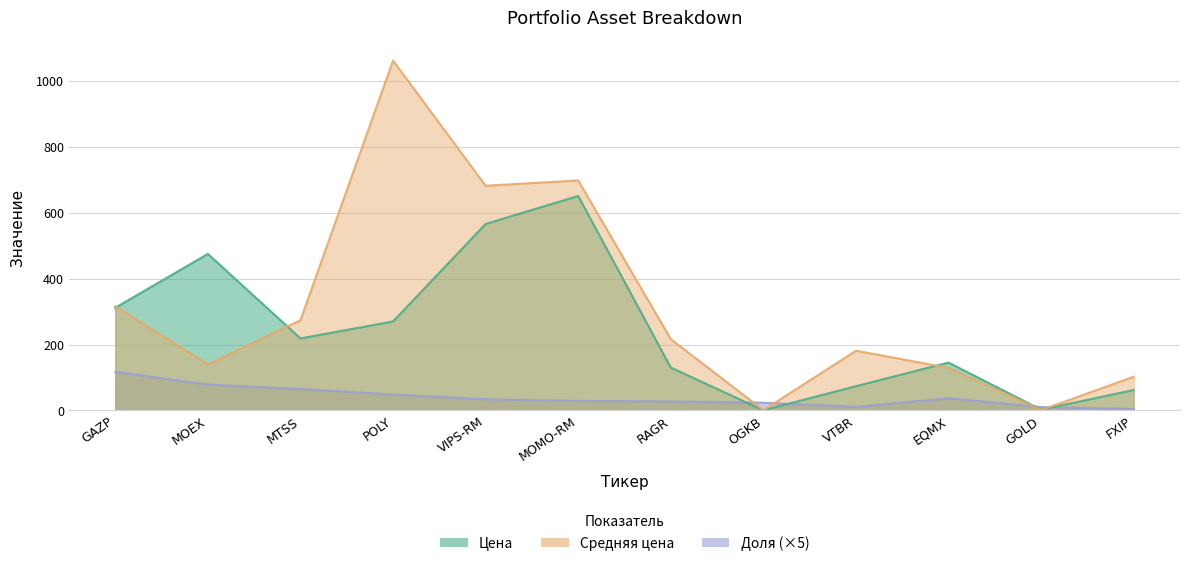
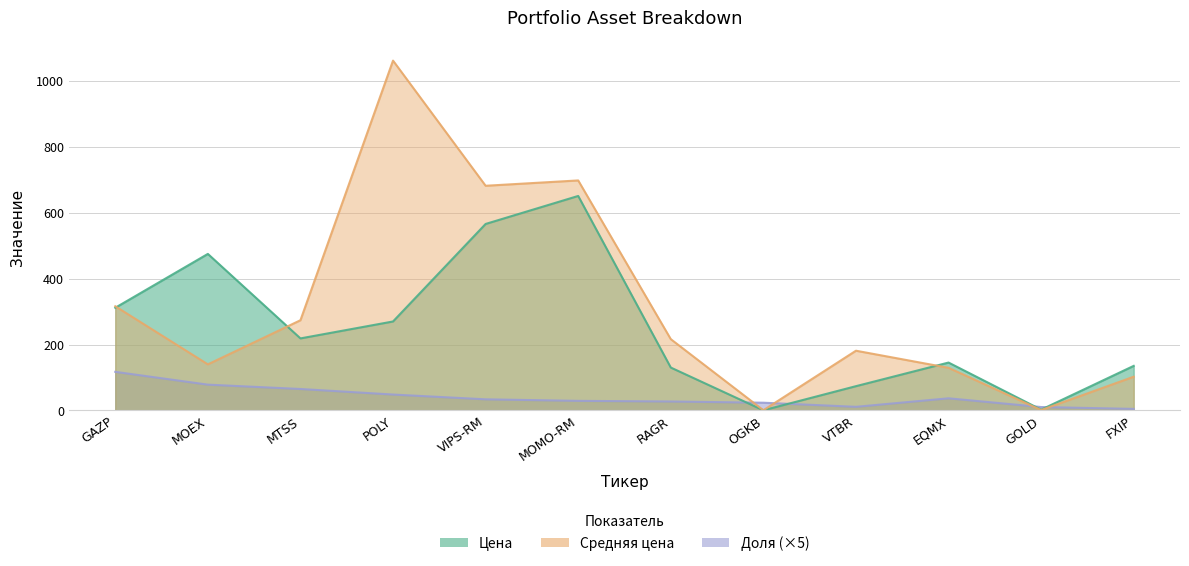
  {
    "Цена": {
      "MOEX": 480,
      "MTSS": 220,
      "POLY": 270,
      "VIPS-RM": 570,
      "MOMO-RM": 650,
      "RAGR": 130,
      "VTBR": 70,
      "EQMX": 150,
-     "FXIP": 60
+     "FXIP": 140
    },
    "Средняя цена": {
      "MOEX": 140,
      "MTSS": 270,
      "POLY": 1060,
      "VIPS-RM": 680,
      "MOMO-RM": 700,
      "RAGR": 220,
      "VTBR": 180,
      "EQMX": 130,
      "FXIP": 100
    }
  }
